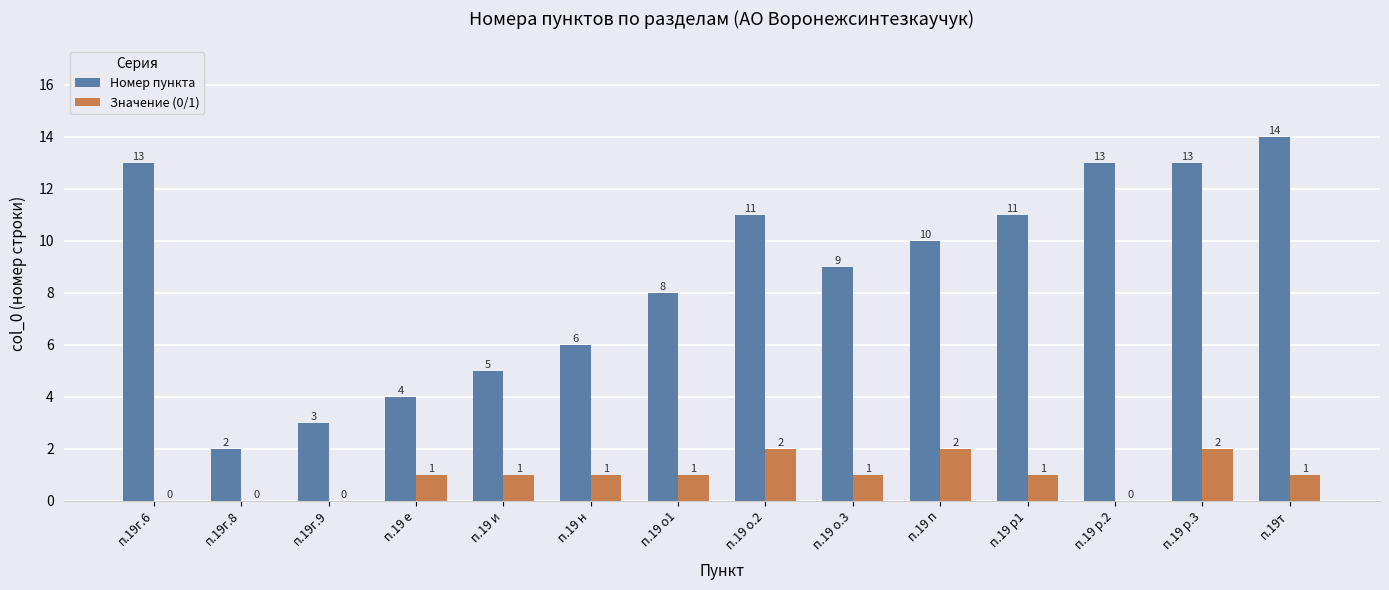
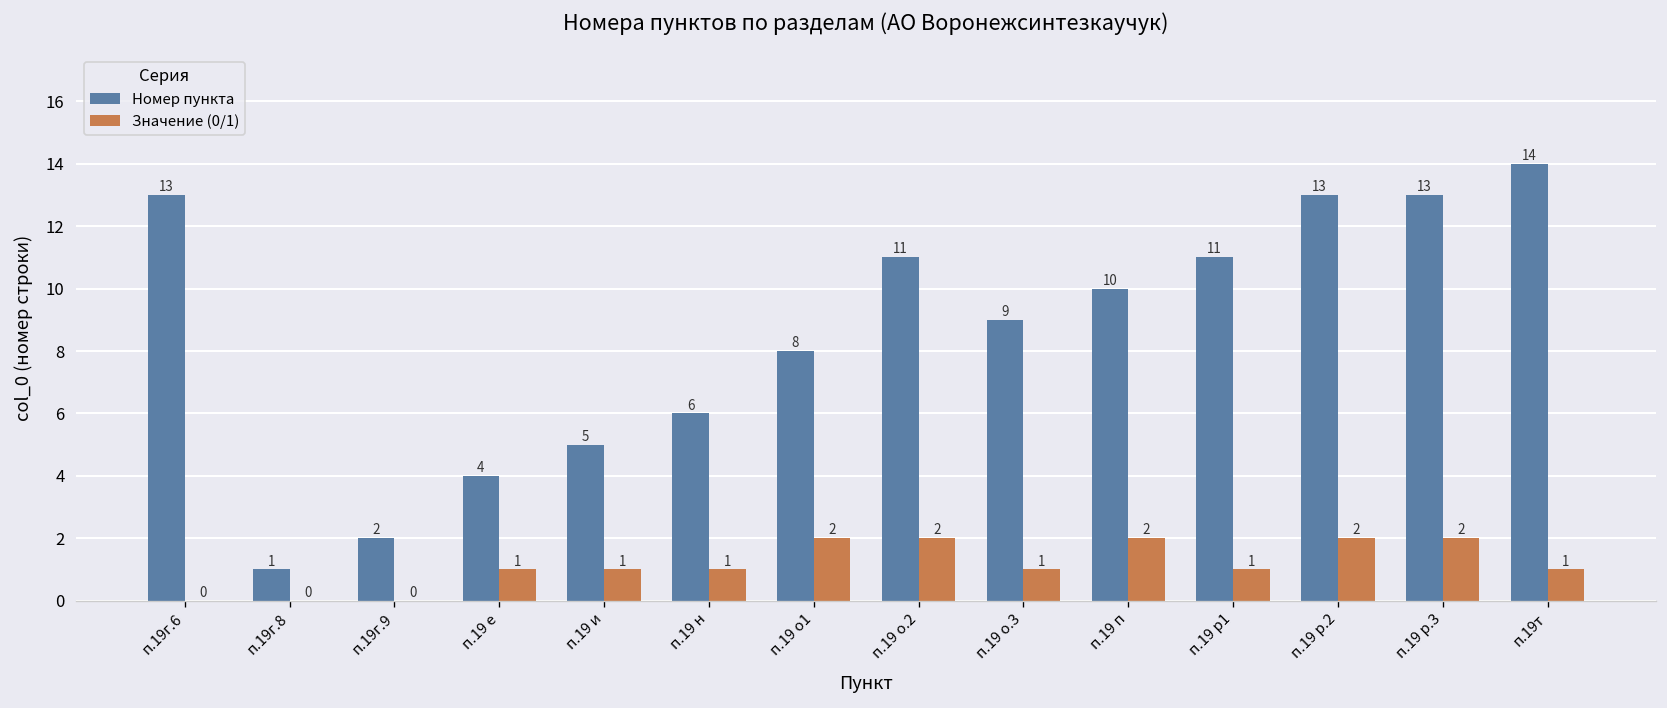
  {
    "Номер пункта": {
      "п.19г.6": 13,
-     "п.19г.8": 2,
-     "п.19г.9": 3,
+     "п.19г.8": 1,
+     "п.19г.9": 2,
      "п.19 е": 4,
      "п.19 и": 5,
      "п.19 н": 6,
      "п.19 о1": 8,
      "п.19 о.2": 11,
      "п.19 о.3": 9,
      "п.19 п": 10,
      "п.19 р1": 11,
      "п.19 р.2": 13,
      "п.19 р.3": 13,
      "п.19т": 14
    },
    "Значение (0/1)": {
      "п.19г.6": 0,
      "п.19г.8": 0,
      "п.19г.9": 0,
      "п.19 е": 1,
      "п.19 и": 1,
      "п.19 н": 1,
-     "п.19 о1": 1,
+     "п.19 о1": 2,
      "п.19 о.2": 2,
      "п.19 о.3": 1,
      "п.19 п": 2,
      "п.19 р1": 1,
-     "п.19 р.2": 0,
+     "п.19 р.2": 2,
      "п.19 р.3": 2,
      "п.19т": 1
    }
  }
